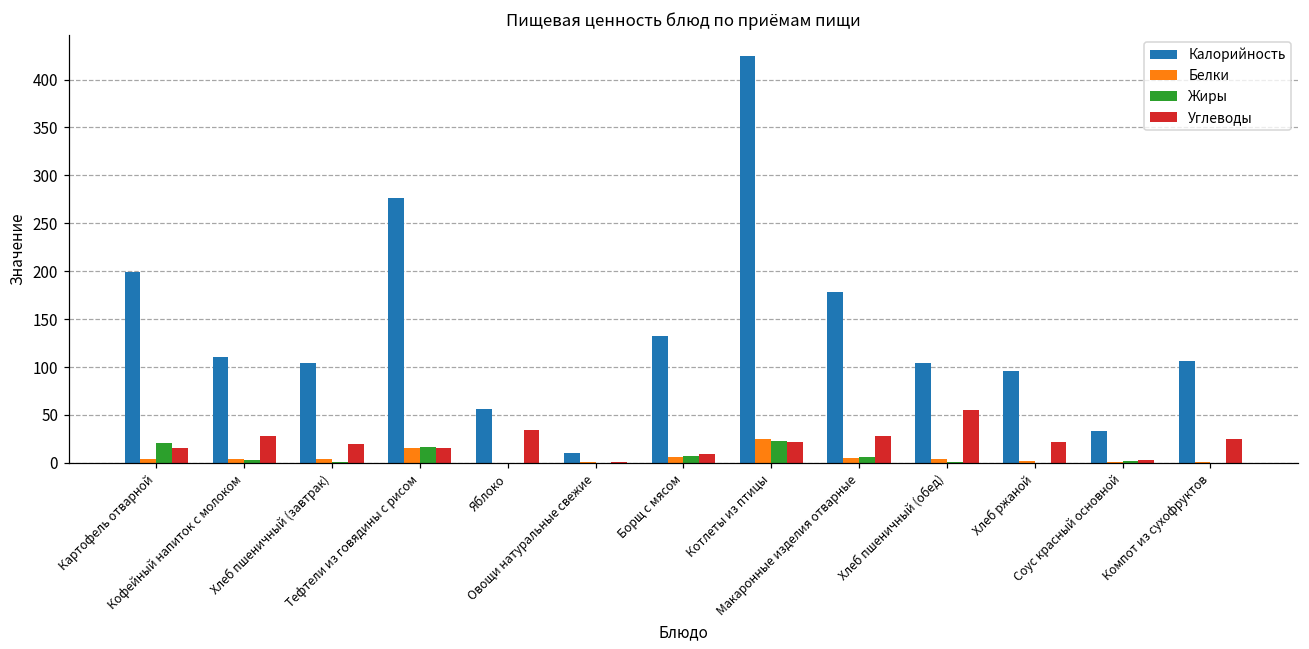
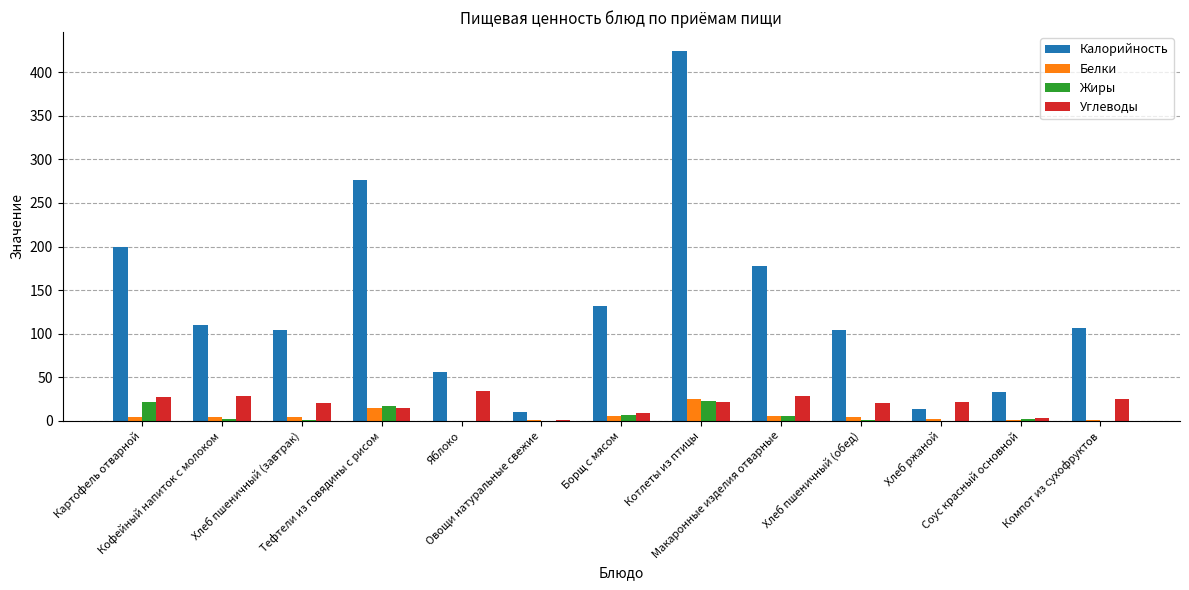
  {
    "Калорийность": {
      "Картофель отварной": 200,
      "Кофейный напиток с молоком": 110,
      "Хлеб пшеничный (завтрак)": 100,
      "Тефтели из говядины с рисом": 280,
      "Яблоко": 60,
      "Овощи натуральные свежие": 10,
      "Борщ с мясом": 130,
      "Котлеты из птицы": 430,
      "Макаронные изделия отварные": 180,
      "Хлеб пшеничный (обед)": 100,
-     "Хлеб ржаной": 100,
+     "Хлеб ржаной": 10,
      "Соус красный основной": 30,
      "Компот из сухофруктов": 110
    },
    "Белки": {
      "Картофель отварной": 0,
      "Кофейный напиток с молоком": 0,
      "Хлеб пшеничный (завтрак)": 0,
      "Тефтели из говядины с рисом": 20,
      "Яблоко": 0,
      "Борщ с мясом": 10,
      "Котлеты из птицы": 30,
      "Макаронные изделия отварные": 10,
      "Хлеб пшеничный (обед)": 0
    },
    "Жиры": {
      "Картофель отварной": 20,
      "Тефтели из говядины с рисом": 20,
      "Яблоко": 0,
      "Овощи натуральные свежие": 0,
      "Борщ с мясом": 10,
      "Котлеты из птицы": 20,
      "Макаронные изделия отварные": 10,
      "Хлеб ржаной": 0,
      "Компот из сухофруктов": 0
    },
    "Углеводы": {
-     "Картофель отварной": 20,
+     "Картофель отварной": 30,
      "Кофейный напиток с молоком": 30,
      "Хлеб пшеничный (завтрак)": 20,
      "Тефтели из говядины с рисом": 20,
      "Яблоко": 30,
      "Борщ с мясом": 10,
      "Котлеты из птицы": 20,
      "Макаронные изделия отварные": 30,
-     "Хлеб пшеничный (обед)": 60,
+     "Хлеб пшеничный (обед)": 20,
      "Хлеб ржаной": 20,
      "Соус красный основной": 0,
      "Компот из сухофруктов": 30
    }
  }
